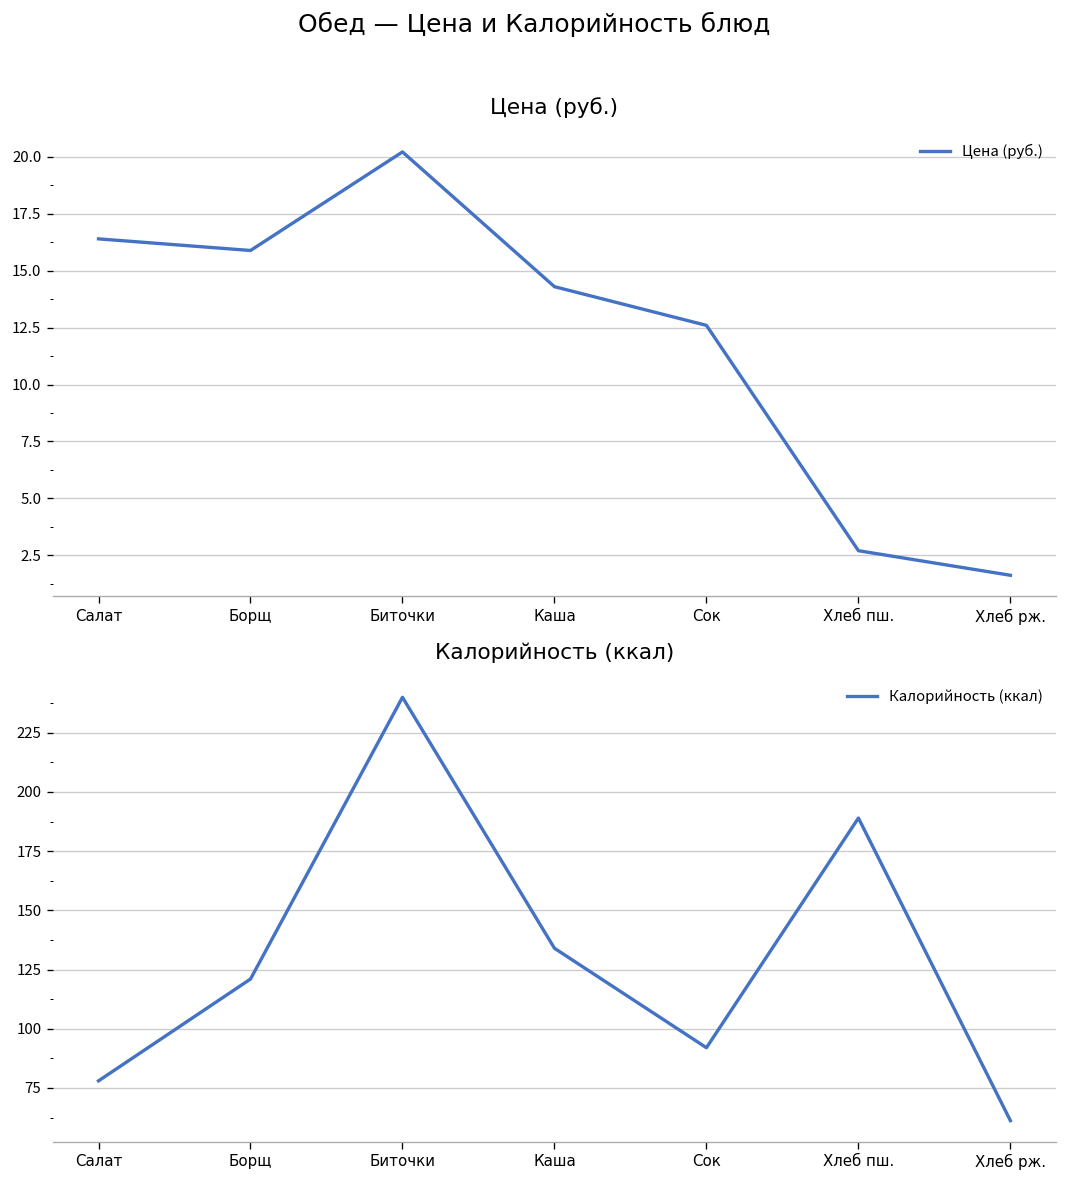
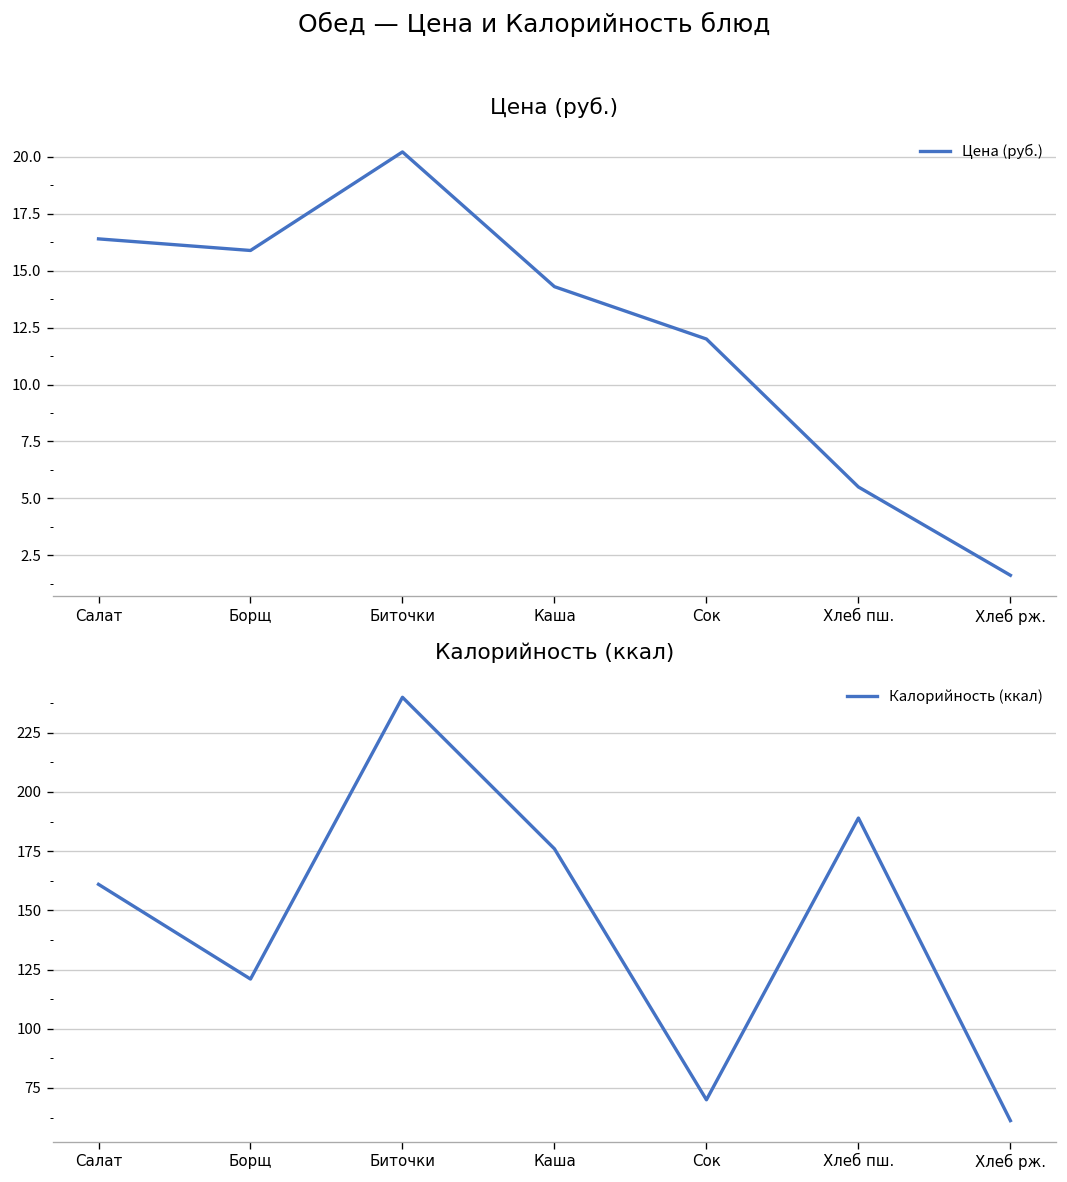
  {
    "Цена (руб.)": {
      "Салат": 16.4,
      "Борщ": 15.9,
      "Биточки": 20.2,
      "Каша": 14.3,
-     "Сок": 12.6,
-     "Хлеб пш.": 2.7,
+     "Сок": 12.0,
+     "Хлеб пш.": 5.5,
      "Хлеб рж.": 1.6
    },
    "Калорийность (ккал)": {
-     "Салат": 78,
+     "Салат": 161,
      "Борщ": 121,
      "Биточки": 240,
-     "Каша": 134,
-     "Сок": 92,
+     "Каша": 176,
+     "Сок": 70,
      "Хлеб пш.": 189,
      "Хлеб рж.": 61
    }
  }
